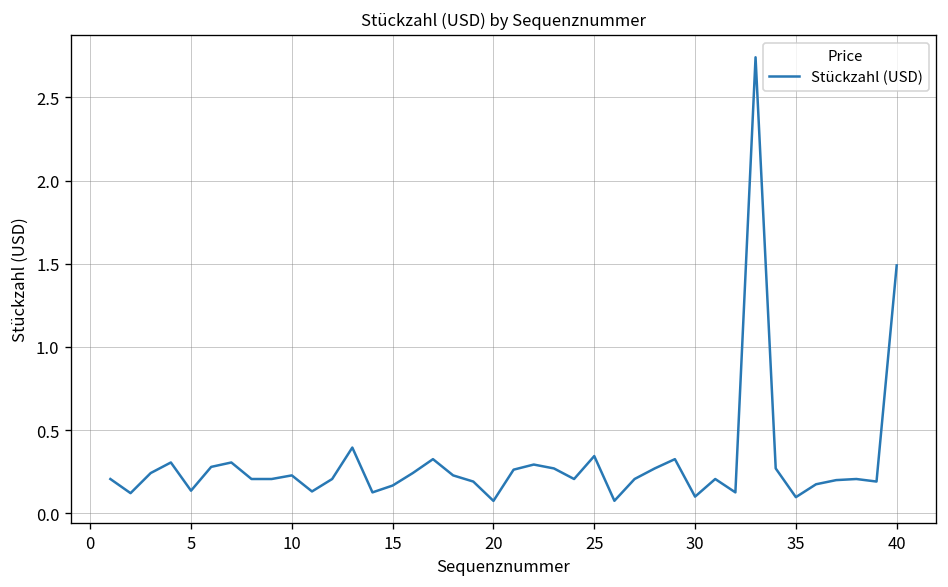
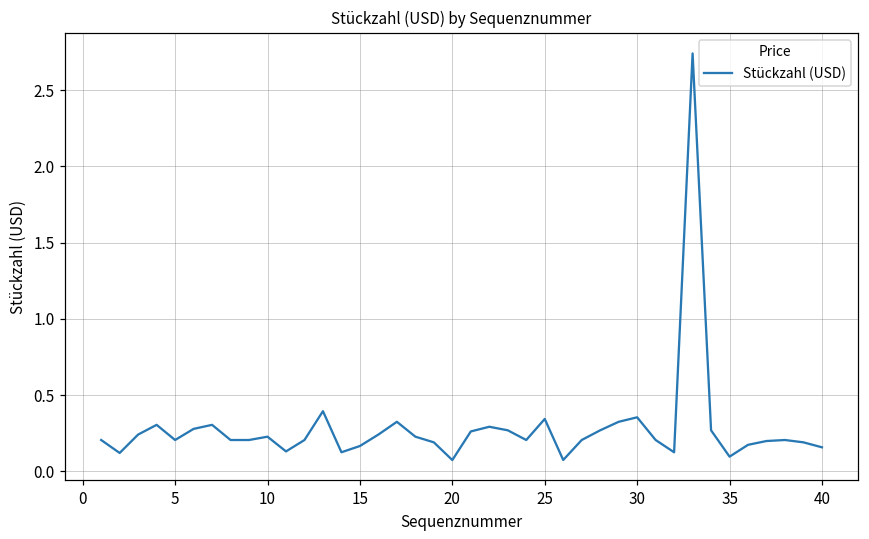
  {
-   "5": 0.14,
+   "5": 0.21,
    "10": 0.23,
    "15": 0.17,
    "20": 0.07,
    "25": 0.34,
-   "30": 0.10,
+   "30": 0.35,
    "35": 0.10,
-   "40": 1.49
+   "40": 0.16
  }
